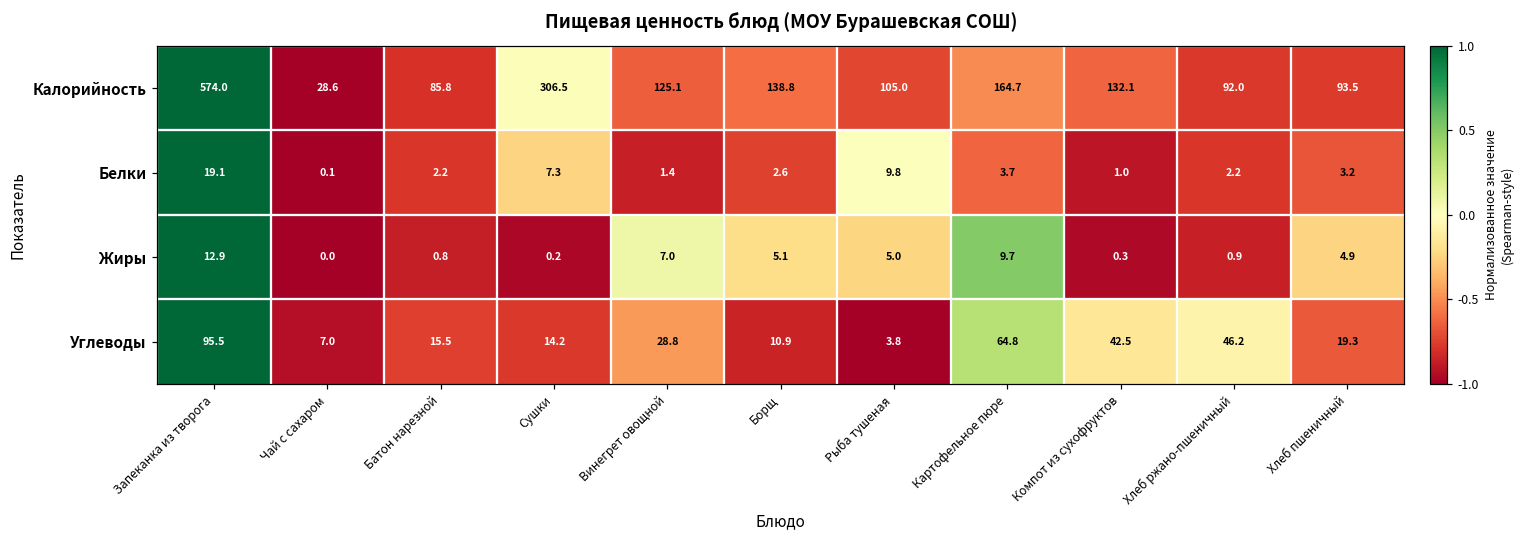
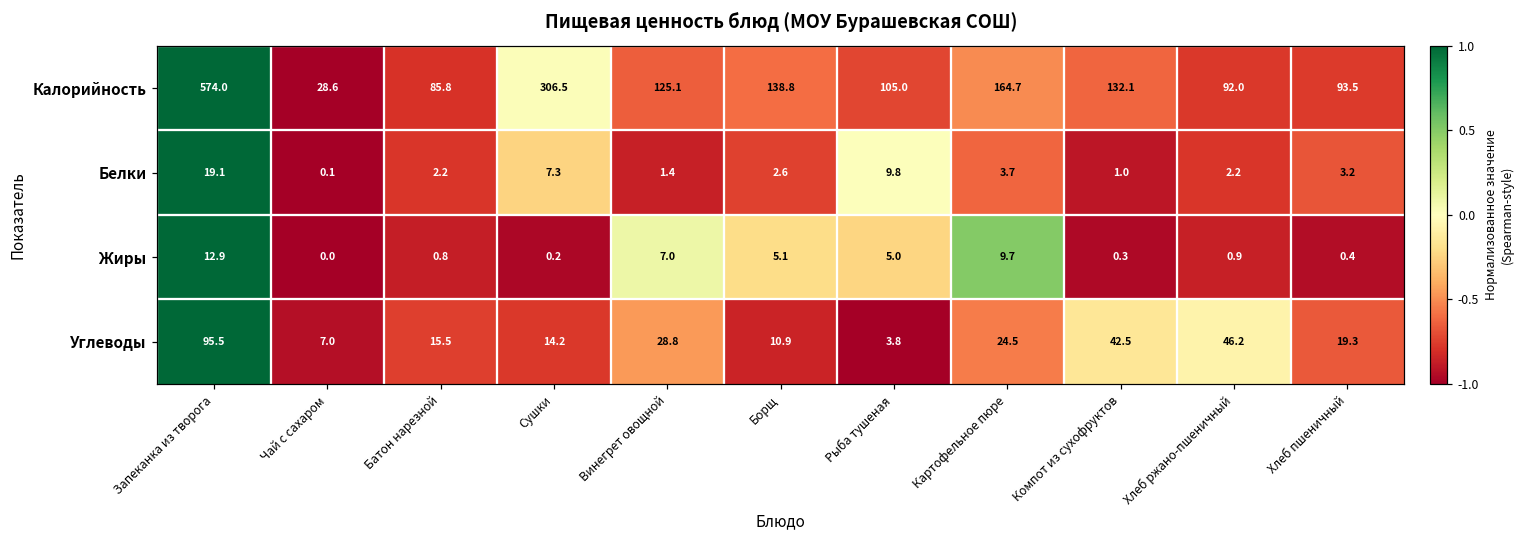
  {
    "Калорийность": {
      "Запеканка из творога": 574.0,
      "Чай с сахаром": 28.6,
      "Батон нарезной": 85.8,
      "Сушки": 306.5,
      "Винегрет овощной": 125.1,
      "Борщ": 138.8,
      "Рыба тушеная": 105.0,
      "Картофельное пюре": 164.7,
      "Компот из сухофруктов": 132.1,
      "Хлеб ржано-пшеничный": 92.0,
      "Хлеб пшеничный": 93.5
    },
    "Белки": {
      "Запеканка из творога": 19.1,
      "Чай с сахаром": 0.1,
      "Батон нарезной": 2.2,
      "Сушки": 7.3,
      "Винегрет овощной": 1.4,
      "Борщ": 2.6,
      "Рыба тушеная": 9.8,
      "Картофельное пюре": 3.7,
      "Компот из сухофруктов": 1.0,
      "Хлеб ржано-пшеничный": 2.2,
      "Хлеб пшеничный": 3.2
    },
    "Жиры": {
      "Запеканка из творога": 12.9,
      "Чай с сахаром": 0.0,
      "Батон нарезной": 0.8,
      "Сушки": 0.2,
      "Винегрет овощной": 7.0,
      "Борщ": 5.1,
      "Рыба тушеная": 5.0,
      "Картофельное пюре": 9.7,
      "Компот из сухофруктов": 0.3,
      "Хлеб ржано-пшеничный": 0.9,
-     "Хлеб пшеничный": 4.9
+     "Хлеб пшеничный": 0.4
    },
    "Углеводы": {
      "Запеканка из творога": 95.5,
      "Чай с сахаром": 7.0,
      "Батон нарезной": 15.5,
      "Сушки": 14.2,
      "Винегрет овощной": 28.8,
      "Борщ": 10.9,
      "Рыба тушеная": 3.8,
-     "Картофельное пюре": 64.8,
+     "Картофельное пюре": 24.5,
      "Компот из сухофруктов": 42.5,
      "Хлеб ржано-пшеничный": 46.2,
      "Хлеб пшеничный": 19.3
    }
  }
